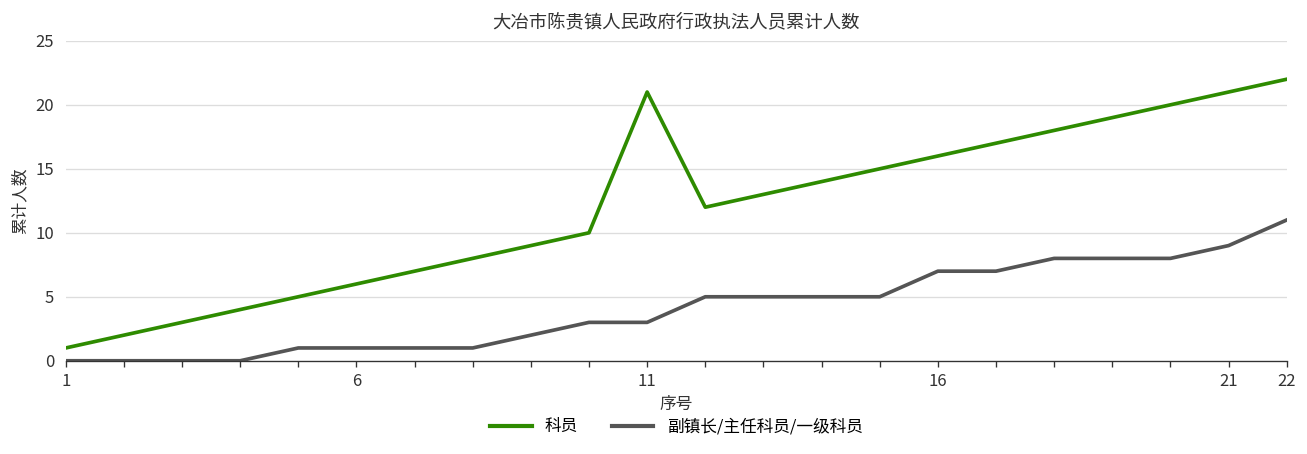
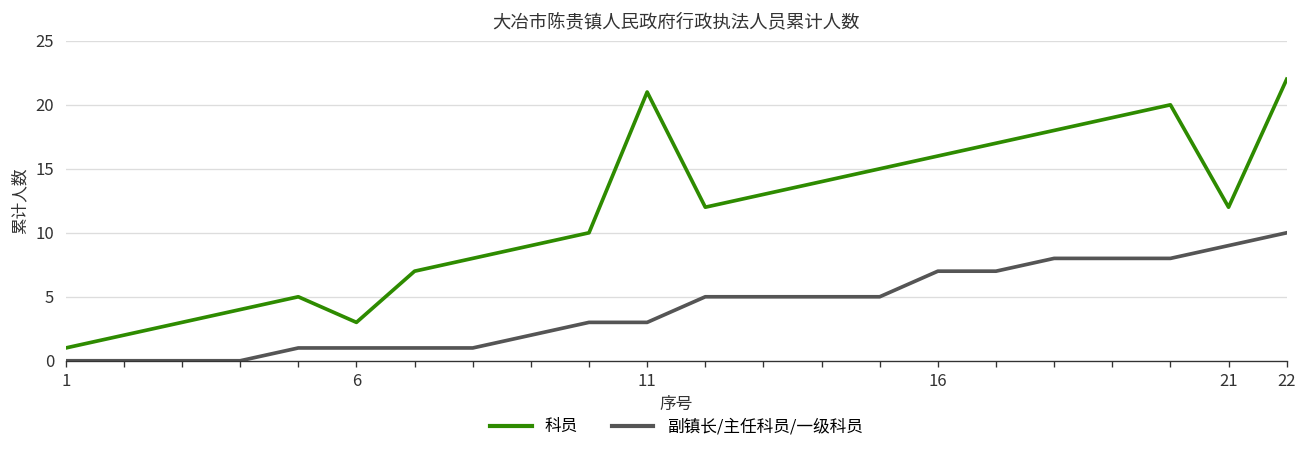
  {
    "科员": {
      "1": 1,
-     "6": 6,
+     "6": 3,
      "11": 21,
      "16": 16,
-     "21": 21,
+     "21": 12,
      "22": 22
    },
    "副镇长/主任科员/一级科员": {
      "1": 0,
      "6": 1,
      "11": 3,
      "16": 7,
      "21": 9,
-     "22": 11
+     "22": 10
    }
  }
